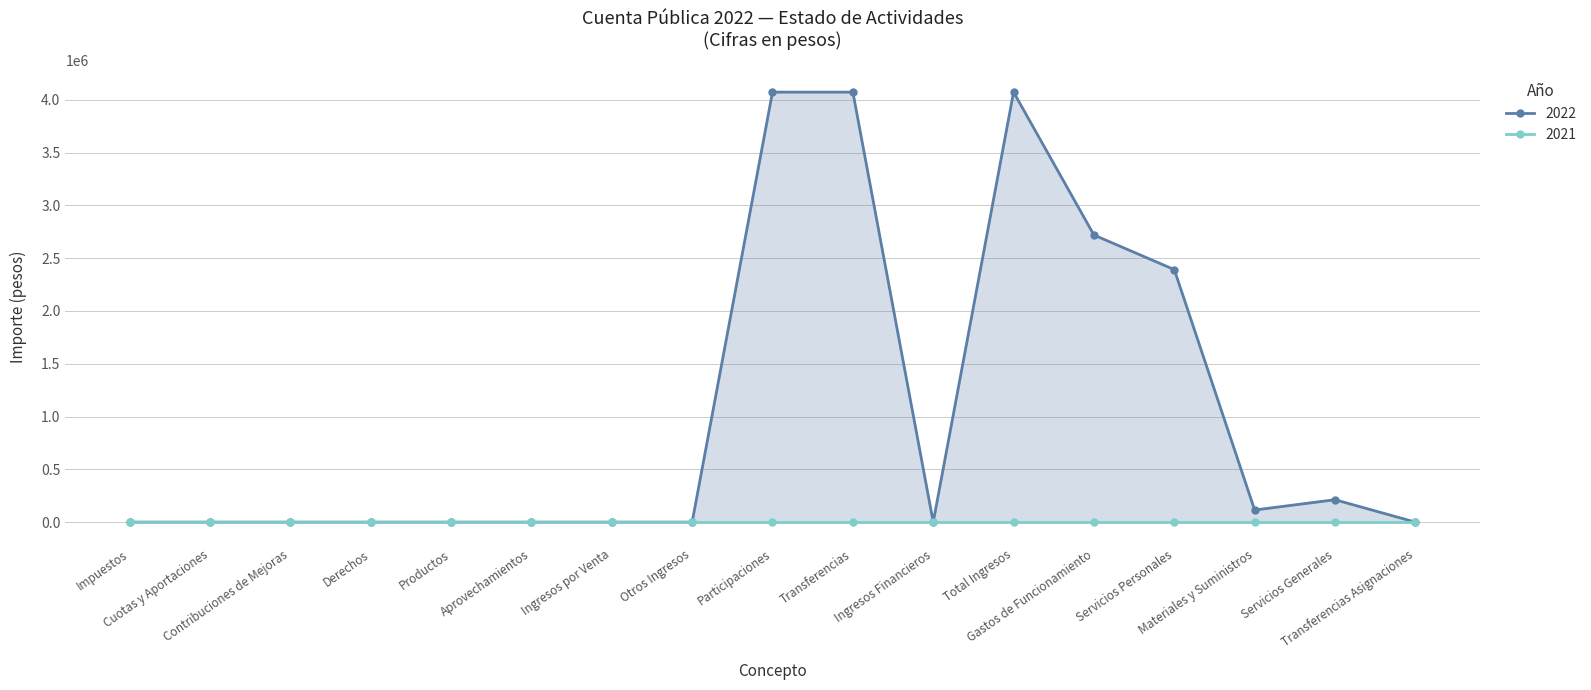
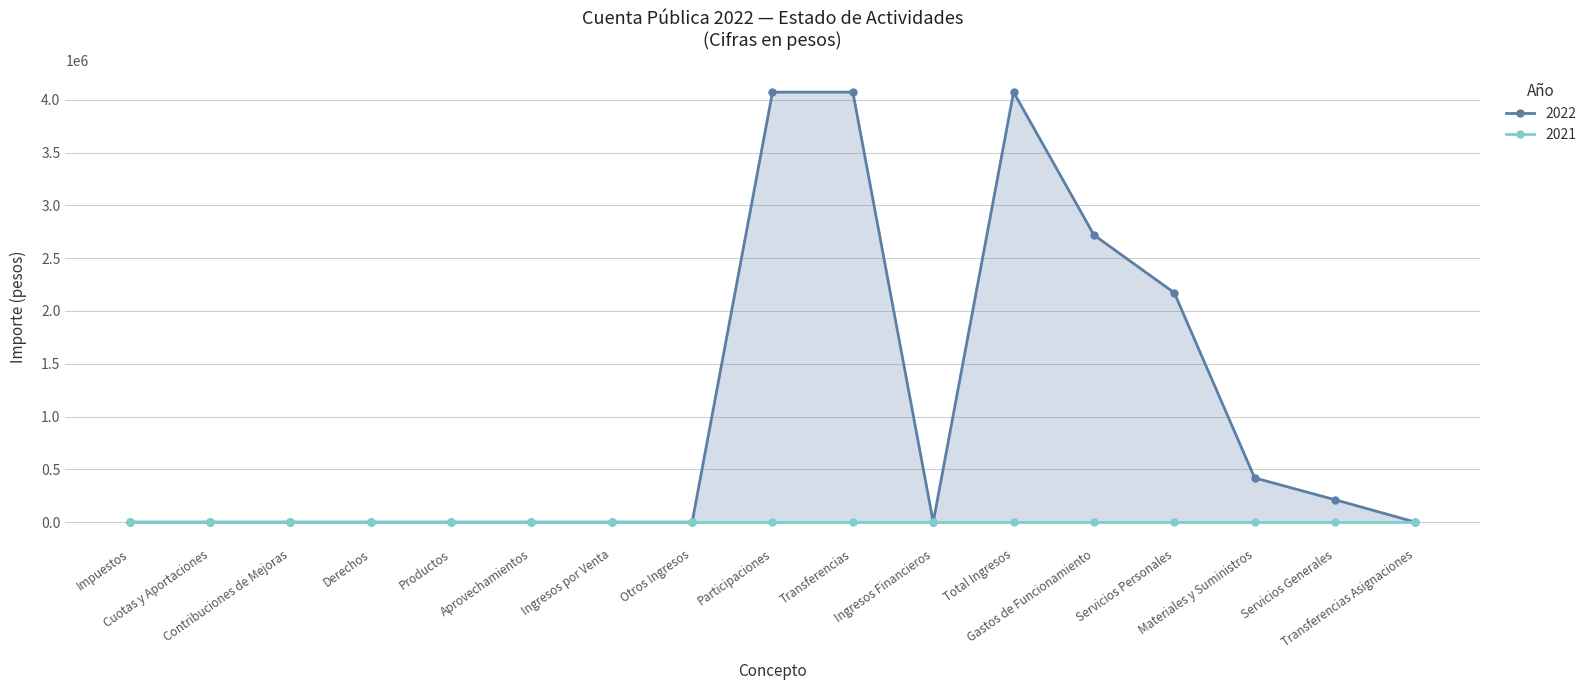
  {
    "2022": {
      "Participaciones": 4070000,
      "Transferencias": 4070000,
      "Total Ingresos": 4070000,
      "Gastos de Funcionamiento": 2720000,
-     "Servicios Personales": 2390000,
-     "Materiales y Suministros": 110000,
+     "Servicios Personales": 2170000,
+     "Materiales y Suministros": 420000,
      "Servicios Generales": 210000
    },
    "2021": {
      "Participaciones": 0,
      "Transferencias": 0,
      "Total Ingresos": 0,
      "Gastos de Funcionamiento": 0,
      "Servicios Personales": 0,
      "Materiales y Suministros": 0,
      "Servicios Generales": 0
    }
  }
